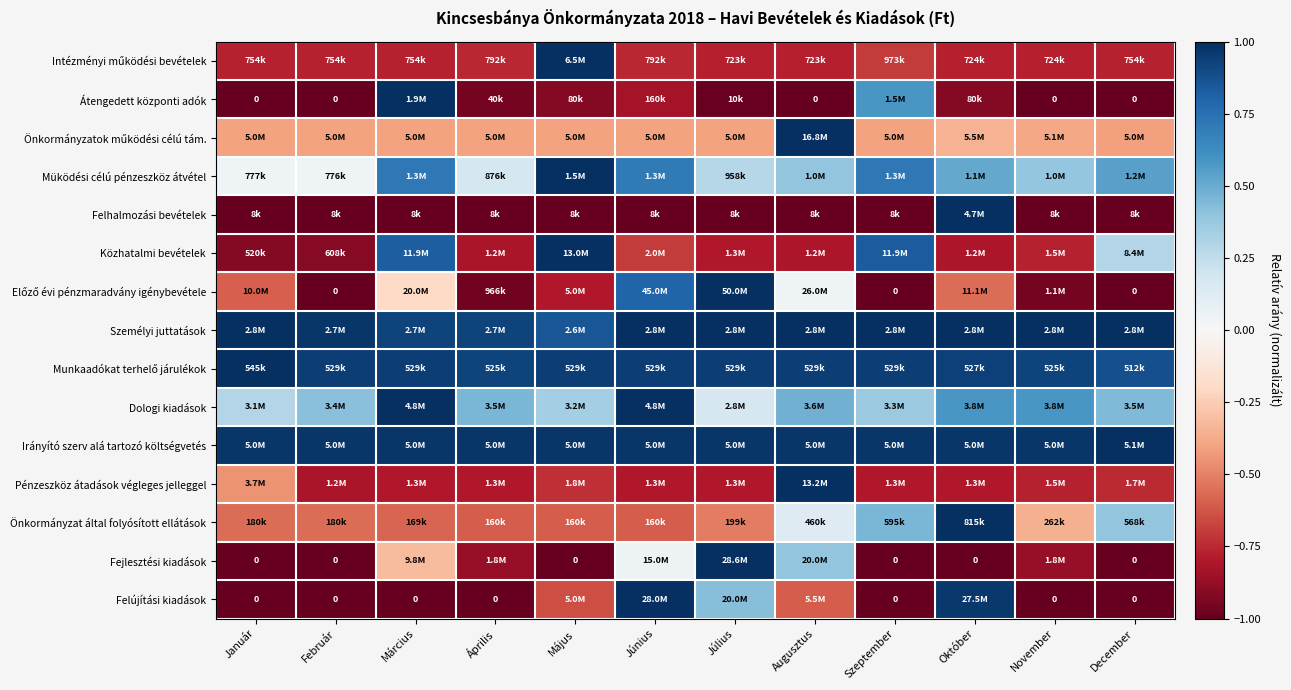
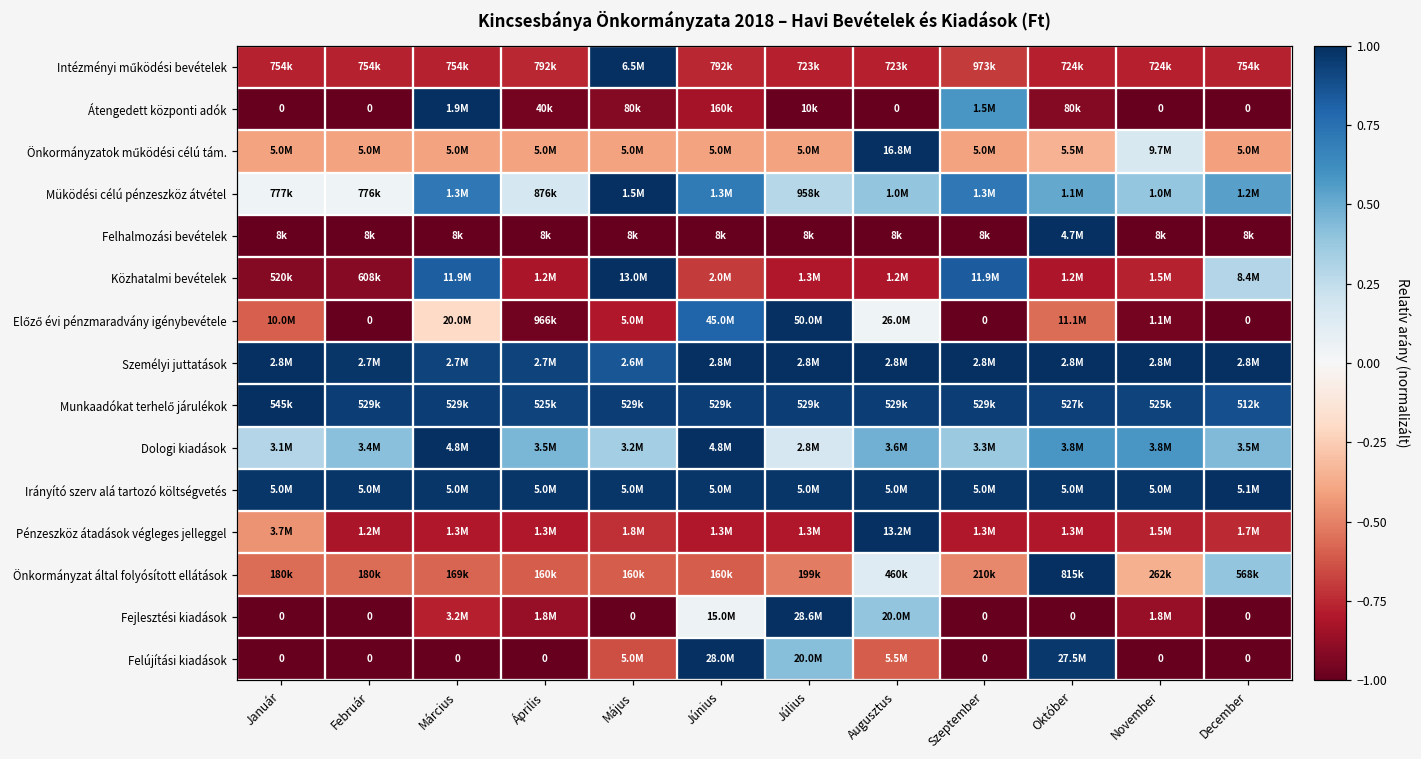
  {
    "Intézményi működési bevételek": {
      "Január": "754k",
      "Február": "754k",
      "Március": "754k",
      "Április": "792k",
      "Május": "6.5M",
      "Június": "792k",
      "Július": "723k",
      "Augusztus": "723k",
      "Szeptember": "973k",
      "Október": "724k",
      "November": "724k",
      "December": "754k"
    },
    "Átengedett központi adók": {
      "Január": "0",
      "Február": "0",
      "Március": "1.9M",
      "Április": "40k",
      "Május": "80k",
      "Június": "160k",
      "Július": "10k",
      "Augusztus": "0",
      "Szeptember": "1.5M",
      "Október": "80k",
      "November": "0",
      "December": "0"
    },
    "Önkormányzatok működési célú tám.": {
      "Január": "5.0M",
      "Február": "5.0M",
      "Március": "5.0M",
      "Április": "5.0M",
      "Május": "5.0M",
      "Június": "5.0M",
      "Július": "5.0M",
      "Augusztus": "16.8M",
      "Szeptember": "5.0M",
      "Október": "5.5M",
-     "November": "5.1M",
+     "November": "9.7M",
      "December": "5.0M"
    },
    "Müködési célú pénzeszköz átvétel": {
      "Január": "777k",
      "Február": "776k",
      "Március": "1.3M",
      "Április": "876k",
      "Május": "1.5M",
      "Június": "1.3M",
      "Július": "958k",
      "Augusztus": "1.0M",
      "Szeptember": "1.3M",
      "Október": "1.1M",
      "November": "1.0M",
      "December": "1.2M"
    },
    "Felhalmozási bevételek": {
      "Január": "8k",
      "Február": "8k",
      "Március": "8k",
      "Április": "8k",
      "Május": "8k",
      "Június": "8k",
      "Július": "8k",
      "Augusztus": "8k",
      "Szeptember": "8k",
      "Október": "4.7M",
      "November": "8k",
      "December": "8k"
    },
    "Közhatalmi bevételek": {
      "Január": "520k",
      "Február": "608k",
      "Március": "11.9M",
      "Április": "1.2M",
      "Május": "13.0M",
      "Június": "2.0M",
      "Július": "1.3M",
      "Augusztus": "1.2M",
      "Szeptember": "11.9M",
      "Október": "1.2M",
      "November": "1.5M",
      "December": "8.4M"
    },
    "Előző évi pénzmaradvány igénybevétele": {
      "Január": "10.0M",
      "Február": "0",
      "Március": "20.0M",
      "Április": "966k",
      "Május": "5.0M",
      "Június": "45.0M",
      "Július": "50.0M",
      "Augusztus": "26.0M",
      "Szeptember": "0",
      "Október": "11.1M",
      "November": "1.1M",
      "December": "0"
    },
    "Személyi juttatások": {
      "Január": "2.8M",
      "Február": "2.7M",
      "Március": "2.7M",
      "Április": "2.7M",
      "Május": "2.6M",
      "Június": "2.8M",
      "Július": "2.8M",
      "Augusztus": "2.8M",
      "Szeptember": "2.8M",
      "Október": "2.8M",
      "November": "2.8M",
      "December": "2.8M"
    },
    "Munkaadókat terhelő járulékok": {
      "Január": "545k",
      "Február": "529k",
      "Március": "529k",
      "Április": "525k",
      "Május": "529k",
      "Június": "529k",
      "Július": "529k",
      "Augusztus": "529k",
      "Szeptember": "529k",
      "Október": "527k",
      "November": "525k",
      "December": "512k"
    },
    "Dologi kiadások": {
      "Január": "3.1M",
      "Február": "3.4M",
      "Március": "4.8M",
      "Április": "3.5M",
      "Május": "3.2M",
      "Június": "4.8M",
      "Július": "2.8M",
      "Augusztus": "3.6M",
      "Szeptember": "3.3M",
      "Október": "3.8M",
      "November": "3.8M",
      "December": "3.5M"
    },
    "Irányító szerv alá tartozó költségvetés": {
      "Január": "5.0M",
      "Február": "5.0M",
      "Március": "5.0M",
      "Április": "5.0M",
      "Május": "5.0M",
      "Június": "5.0M",
      "Július": "5.0M",
      "Augusztus": "5.0M",
      "Szeptember": "5.0M",
      "Október": "5.0M",
      "November": "5.0M",
      "December": "5.1M"
    },
    "Pénzeszköz átadások végleges jelleggel": {
      "Január": "3.7M",
      "Február": "1.2M",
      "Március": "1.3M",
      "Április": "1.3M",
      "Május": "1.8M",
      "Június": "1.3M",
      "Július": "1.3M",
      "Augusztus": "13.2M",
      "Szeptember": "1.3M",
      "Október": "1.3M",
      "November": "1.5M",
      "December": "1.7M"
    },
    "Önkormányzat által folyósított ellátások": {
      "Január": "180k",
      "Február": "180k",
      "Március": "169k",
      "Április": "160k",
      "Május": "160k",
      "Június": "160k",
      "Július": "199k",
      "Augusztus": "460k",
-     "Szeptember": "595k",
+     "Szeptember": "210k",
      "Október": "815k",
      "November": "262k",
      "December": "568k"
    },
    "Fejlesztési kiadások": {
      "Január": "0",
      "Február": "0",
-     "Március": "9.8M",
+     "Március": "3.2M",
      "Április": "1.8M",
      "Május": "0",
      "Június": "15.0M",
      "Július": "28.6M",
      "Augusztus": "20.0M",
      "Szeptember": "0",
      "Október": "0",
      "November": "1.8M",
      "December": "0"
    },
    "Felújítási kiadások": {
      "Január": "0",
      "Február": "0",
      "Március": "0",
      "Április": "0",
      "Május": "5.0M",
      "Június": "28.0M",
      "Július": "20.0M",
      "Augusztus": "5.5M",
      "Szeptember": "0",
      "Október": "27.5M",
      "November": "0",
      "December": "0"
    }
  }
